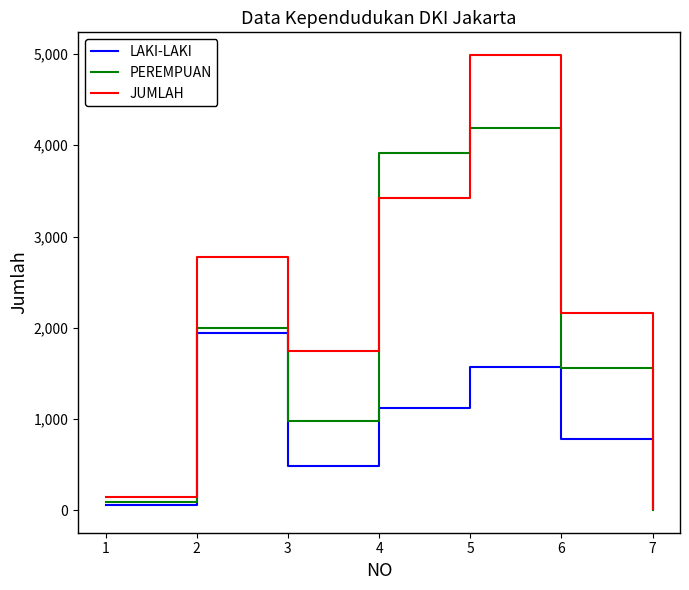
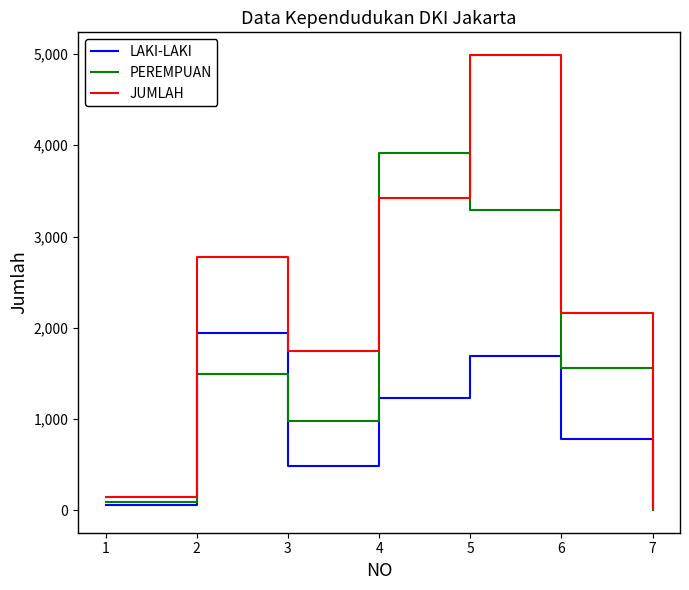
  {
    "LAKI-LAKI": {
      "1": "100",
      "2": "1,900",
      "3": "500",
-     "4": "1,100",
-     "5": "1,600",
+     "4": "1,200",
+     "5": "1,700",
      "6": "800"
    },
    "PEREMPUAN": {
      "1": "100",
-     "2": "2,000",
+     "2": "1,500",
      "3": "1,000",
      "4": "3,900",
-     "5": "4,200",
+     "5": "3,300",
      "6": "1,600"
    },
    "JUMLAH": {
      "1": "200",
      "2": "2,800",
      "3": "1,700",
      "4": "3,400",
      "5": "5,000",
      "6": "2,200"
    }
  }
